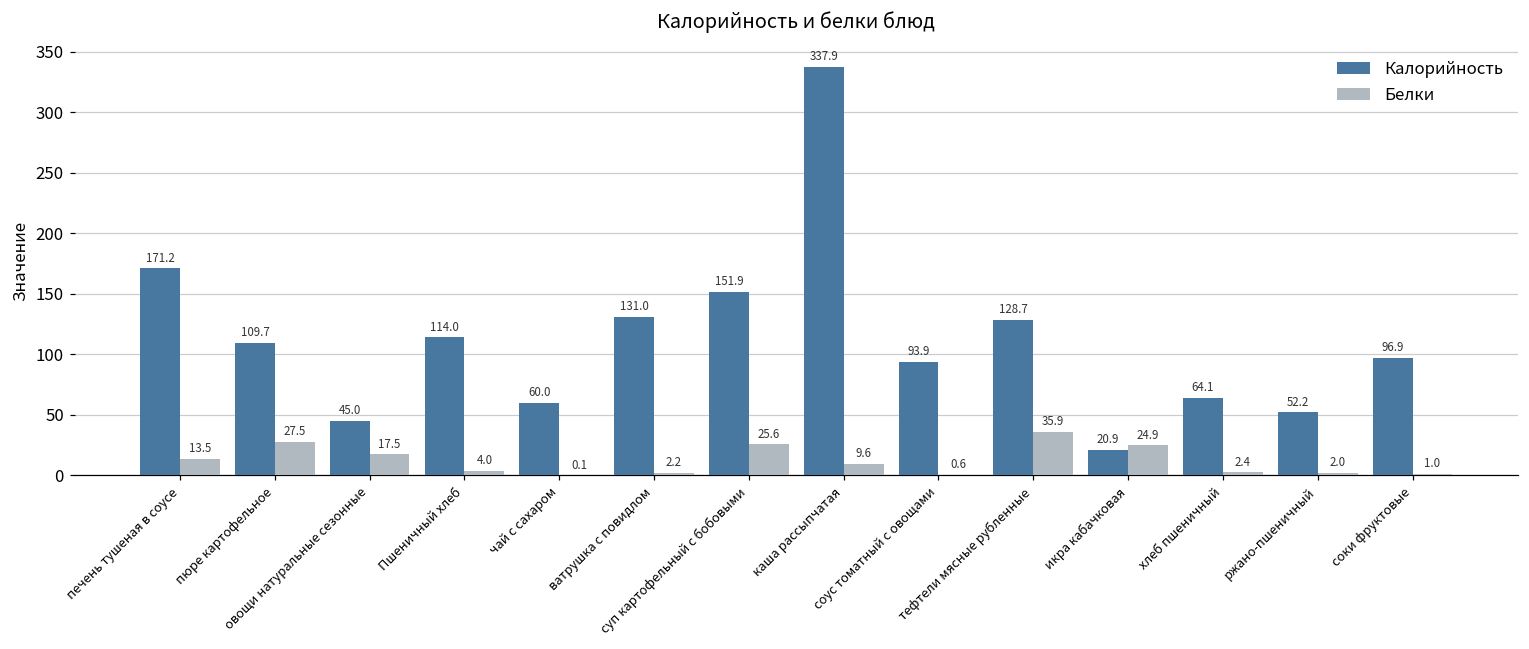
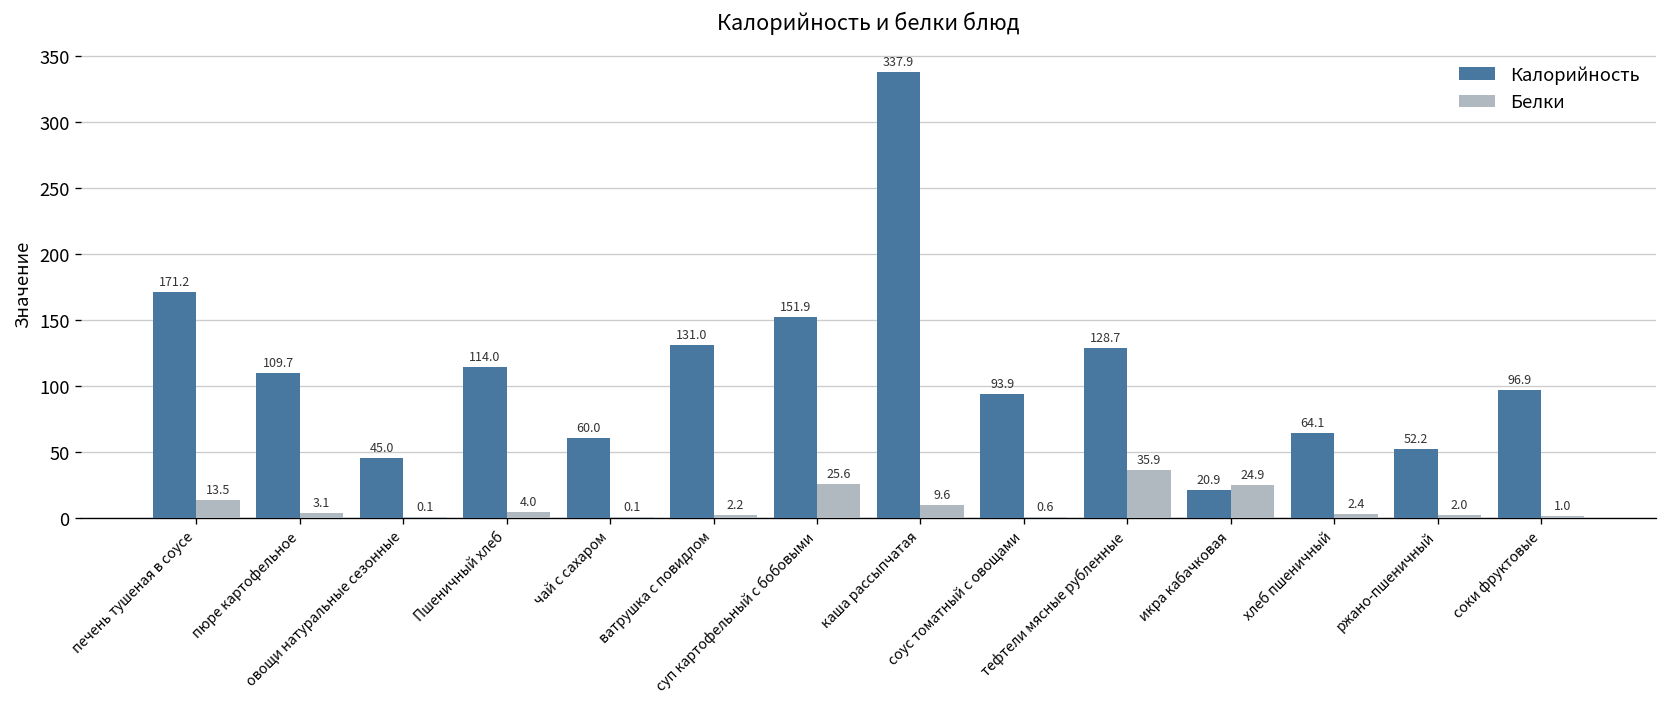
  {
    "Калорийность": {
      "печень тушеная в соусе": 171.2,
      "пюре картофельное": 109.7,
      "овощи натуральные сезонные": 45.0,
      "Пшеничный хлеб": 114.0,
      "чай с сахаром": 60.0,
      "ватрушка с повидлом": 131.0,
      "суп картофельный с бобовыми": 151.9,
      "каша рассыпчатая": 337.9,
      "соус томатный с овощами": 93.9,
      "тефтели мясные рубленные": 128.7,
      "икра кабачковая": 20.9,
      "хлеб пшеничный": 64.1,
      "ржано-пшеничный": 52.2,
      "соки фруктовые": 96.9
    },
    "Белки": {
      "печень тушеная в соусе": 13.5,
-     "пюре картофельное": 27.5,
-     "овощи натуральные сезонные": 17.5,
+     "пюре картофельное": 3.1,
+     "овощи натуральные сезонные": 0.1,
      "Пшеничный хлеб": 4.0,
      "чай с сахаром": 0.1,
      "ватрушка с повидлом": 2.2,
      "суп картофельный с бобовыми": 25.6,
      "каша рассыпчатая": 9.6,
      "соус томатный с овощами": 0.6,
      "тефтели мясные рубленные": 35.9,
      "икра кабачковая": 24.9,
      "хлеб пшеничный": 2.4,
      "ржано-пшеничный": 2.0,
      "соки фруктовые": 1.0
    }
  }
